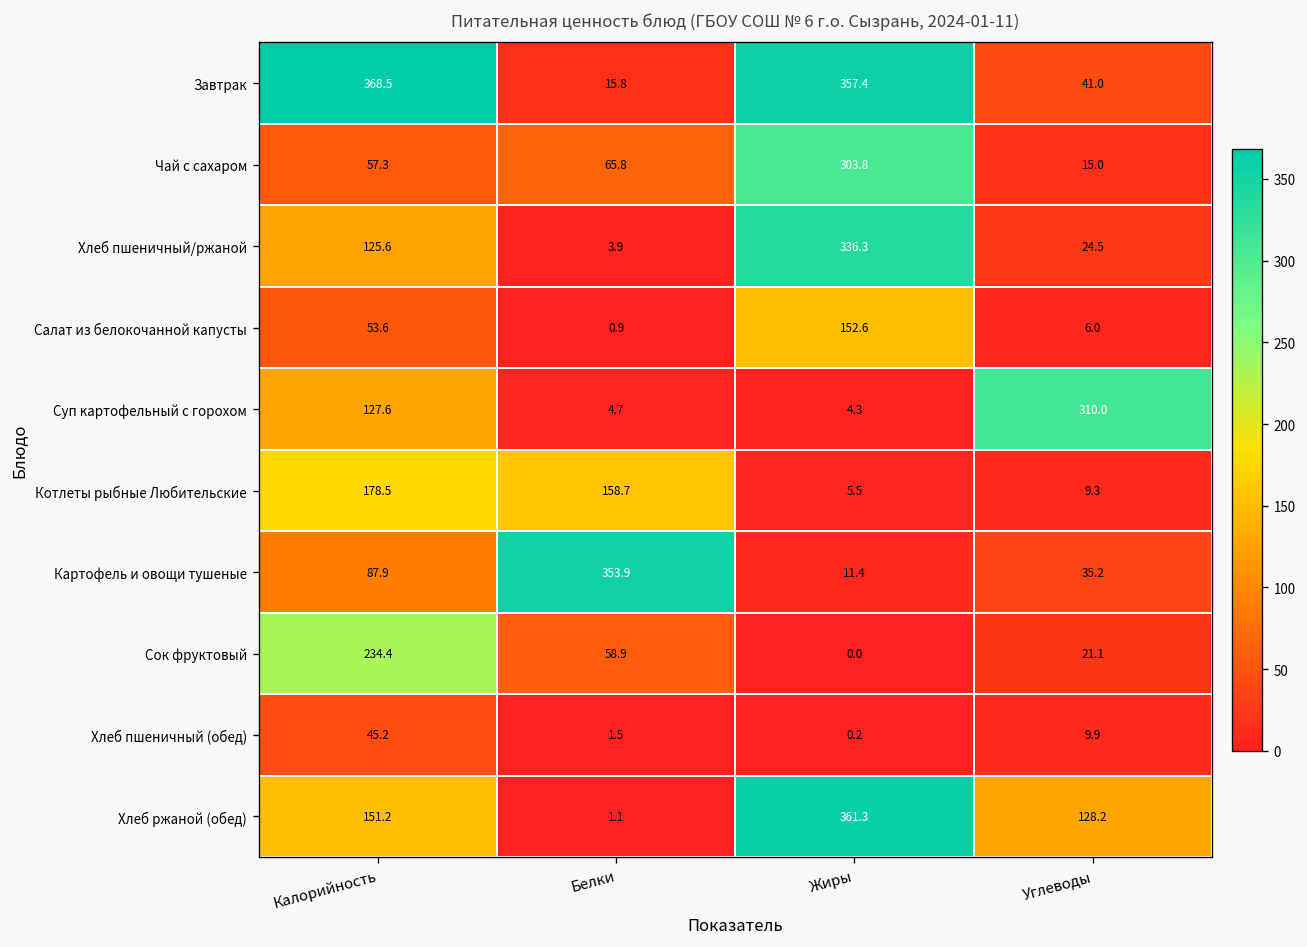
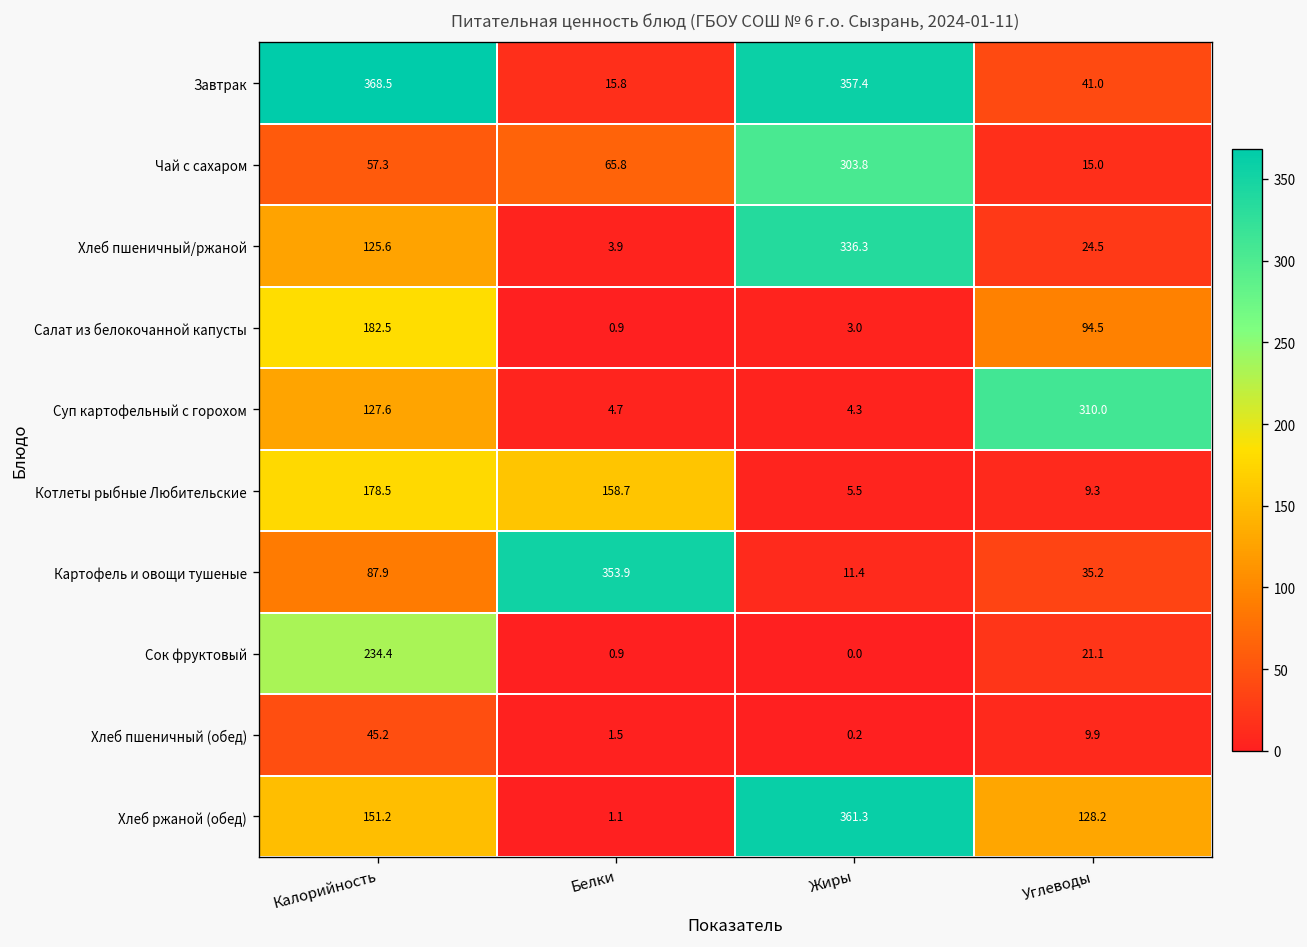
  {
    "Завтрак": {
      "Калорийность": 368.5,
      "Белки": 15.8,
      "Жиры": 357.4,
      "Углеводы": 41.0
    },
    "Чай с сахаром": {
      "Калорийность": 57.3,
      "Белки": 65.8,
      "Жиры": 303.8,
      "Углеводы": 15.0
    },
    "Хлеб пшеничный/ржаной": {
      "Калорийность": 125.6,
      "Белки": 3.9,
      "Жиры": 336.3,
      "Углеводы": 24.5
    },
    "Салат из белокочанной капусты": {
-     "Калорийность": 53.6,
+     "Калорийность": 182.5,
      "Белки": 0.9,
-     "Жиры": 152.6,
-     "Углеводы": 6.0
+     "Жиры": 3.0,
+     "Углеводы": 94.5
    },
    "Суп картофельный с горохом": {
      "Калорийность": 127.6,
      "Белки": 4.7,
      "Жиры": 4.3,
      "Углеводы": 310.0
    },
    "Котлеты рыбные Любительские": {
      "Калорийность": 178.5,
      "Белки": 158.7,
      "Жиры": 5.5,
      "Углеводы": 9.3
    },
    "Картофель и овощи тушеные": {
      "Калорийность": 87.9,
      "Белки": 353.9,
      "Жиры": 11.4,
      "Углеводы": 35.2
    },
    "Сок фруктовый": {
      "Калорийность": 234.4,
-     "Белки": 58.9,
+     "Белки": 0.9,
      "Жиры": 0.0,
      "Углеводы": 21.1
    },
    "Хлеб пшеничный (обед)": {
      "Калорийность": 45.2,
      "Белки": 1.5,
      "Жиры": 0.2,
      "Углеводы": 9.9
    },
    "Хлеб ржаной (обед)": {
      "Калорийность": 151.2,
      "Белки": 1.1,
      "Жиры": 361.3,
      "Углеводы": 128.2
    }
  }
